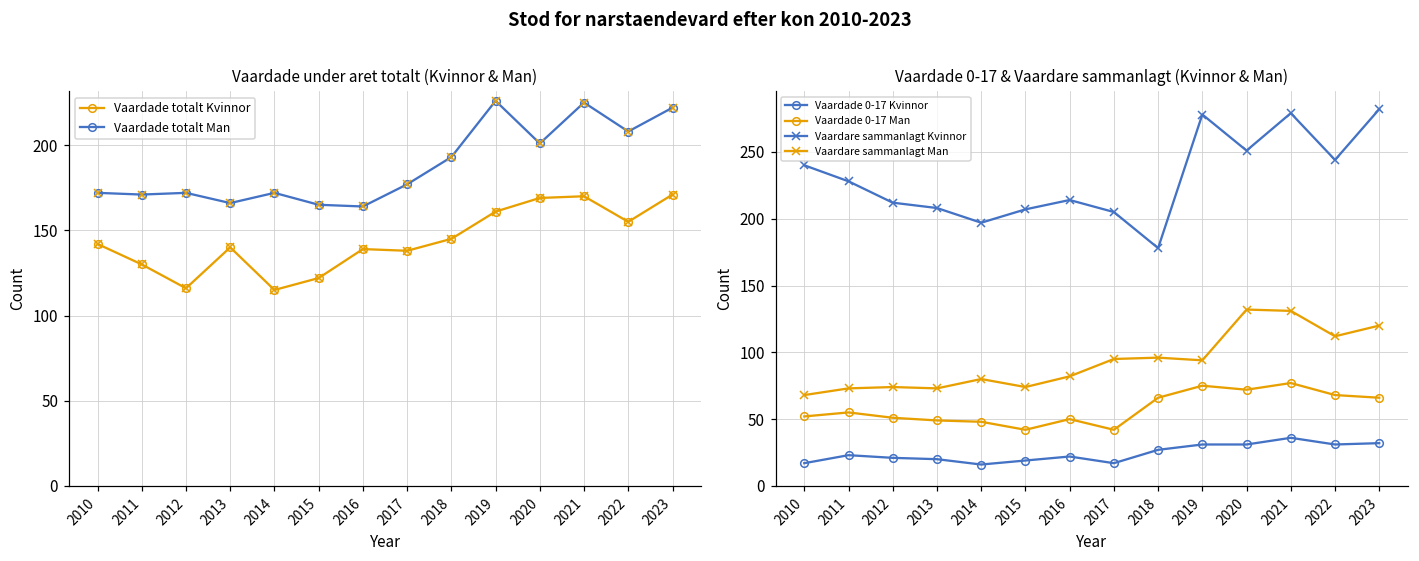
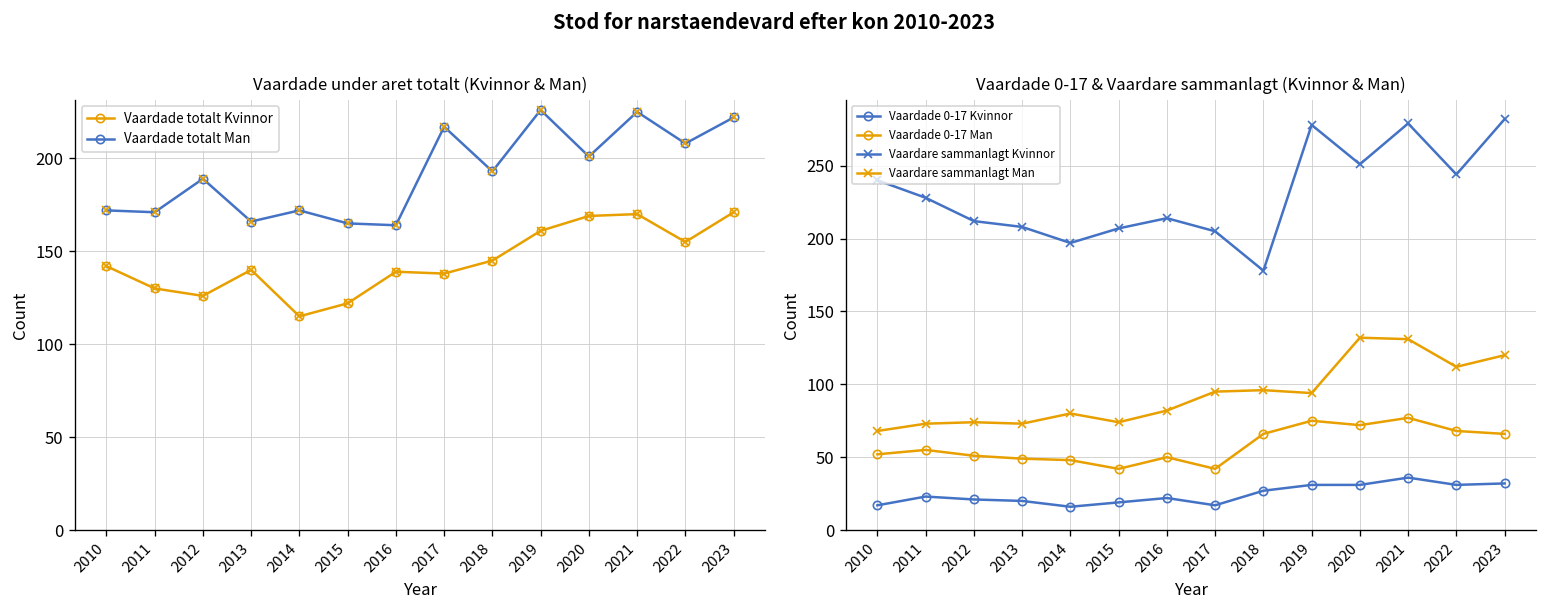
  {
    "Vaardade under aret totalt (Kvinnor & Man)": {
      "Vaardade totalt Kvinnor": {
        "2010": 142,
        "2011": 130,
-       "2012": 116,
+       "2012": 126,
        "2013": 140,
        "2014": 115,
        "2015": 122,
        "2016": 139,
        "2017": 138,
        "2018": 145,
        "2019": 161,
        "2020": 169,
        "2021": 170,
        "2022": 155,
        "2023": 171
      },
      "Vaardade totalt Man": {
        "2010": 172,
        "2011": 171,
-       "2012": 172,
+       "2012": 189,
        "2013": 166,
        "2014": 172,
        "2015": 165,
        "2016": 164,
-       "2017": 177,
+       "2017": 217,
        "2018": 193,
        "2019": 226,
        "2020": 201,
        "2021": 225,
        "2022": 208,
        "2023": 222
      }
    }
  }
